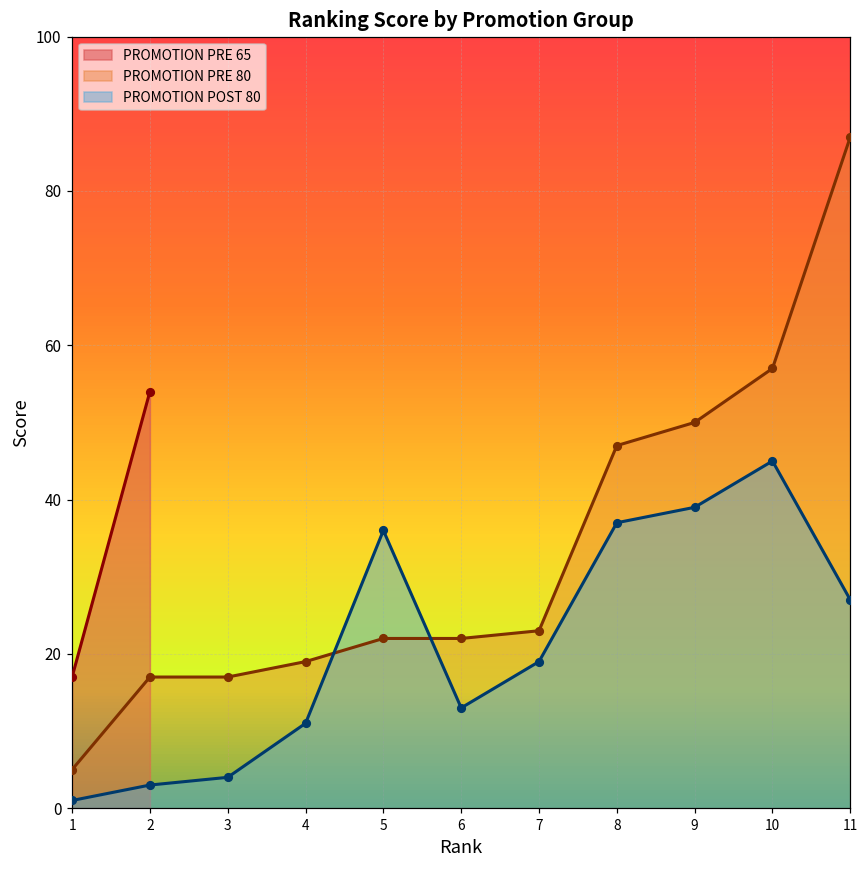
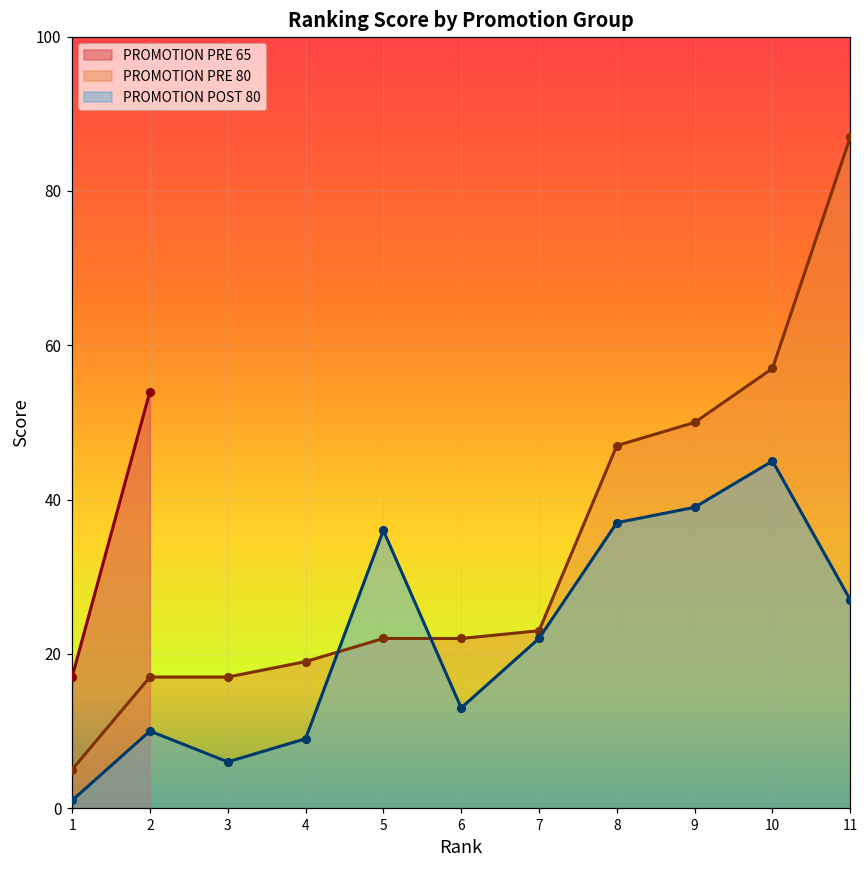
  {
    "PROMOTION POST 80": {
      "1": 1,
-     "2": 3,
-     "3": 4,
-     "4": 11,
+     "2": 10,
+     "3": 6,
+     "4": 9,
      "5": 36,
      "6": 13,
-     "7": 19,
+     "7": 22,
      "8": 37,
      "9": 39,
      "10": 45,
      "11": 27
    }
  }
